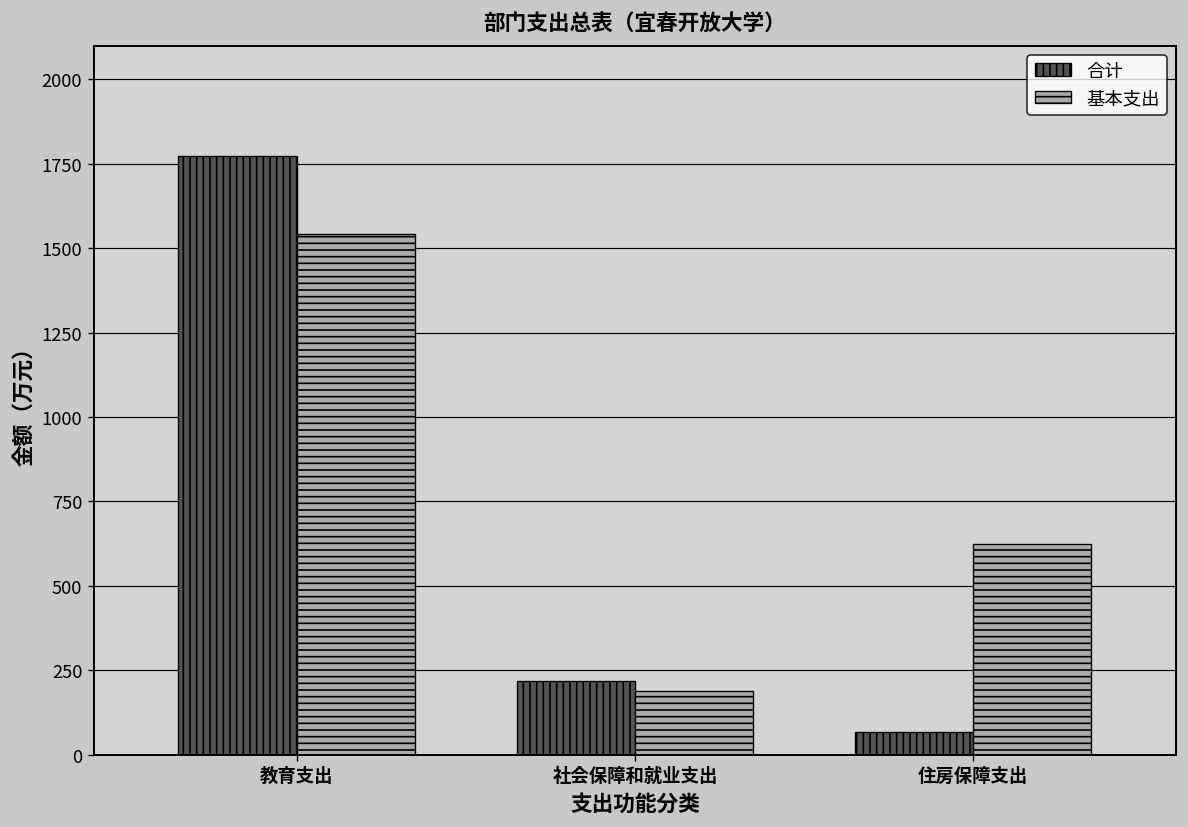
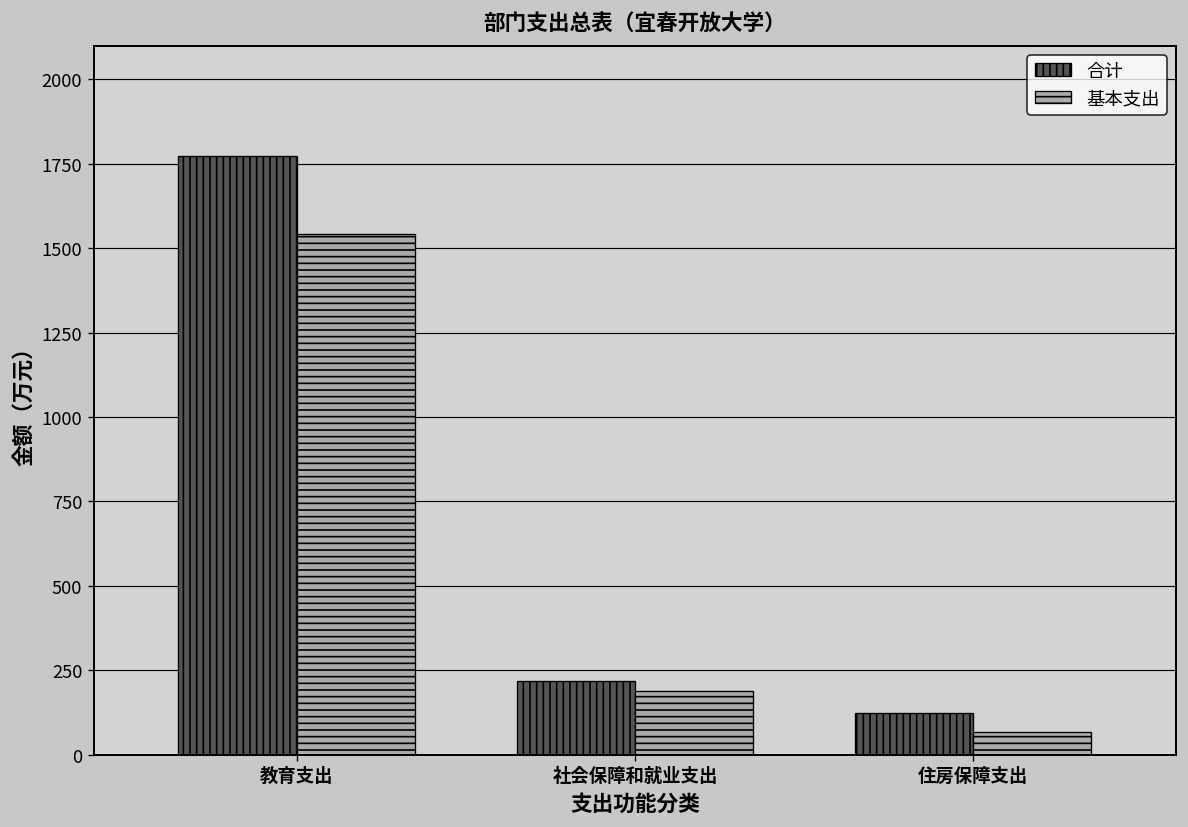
  {
    "合计": {
      "教育支出": 1770,
      "社会保障和就业支出": 220,
-     "住房保障支出": 70
+     "住房保障支出": 120
    },
    "基本支出": {
      "教育支出": 1540,
      "社会保障和就业支出": 190,
-     "住房保障支出": 620
+     "住房保障支出": 70
    }
  }
